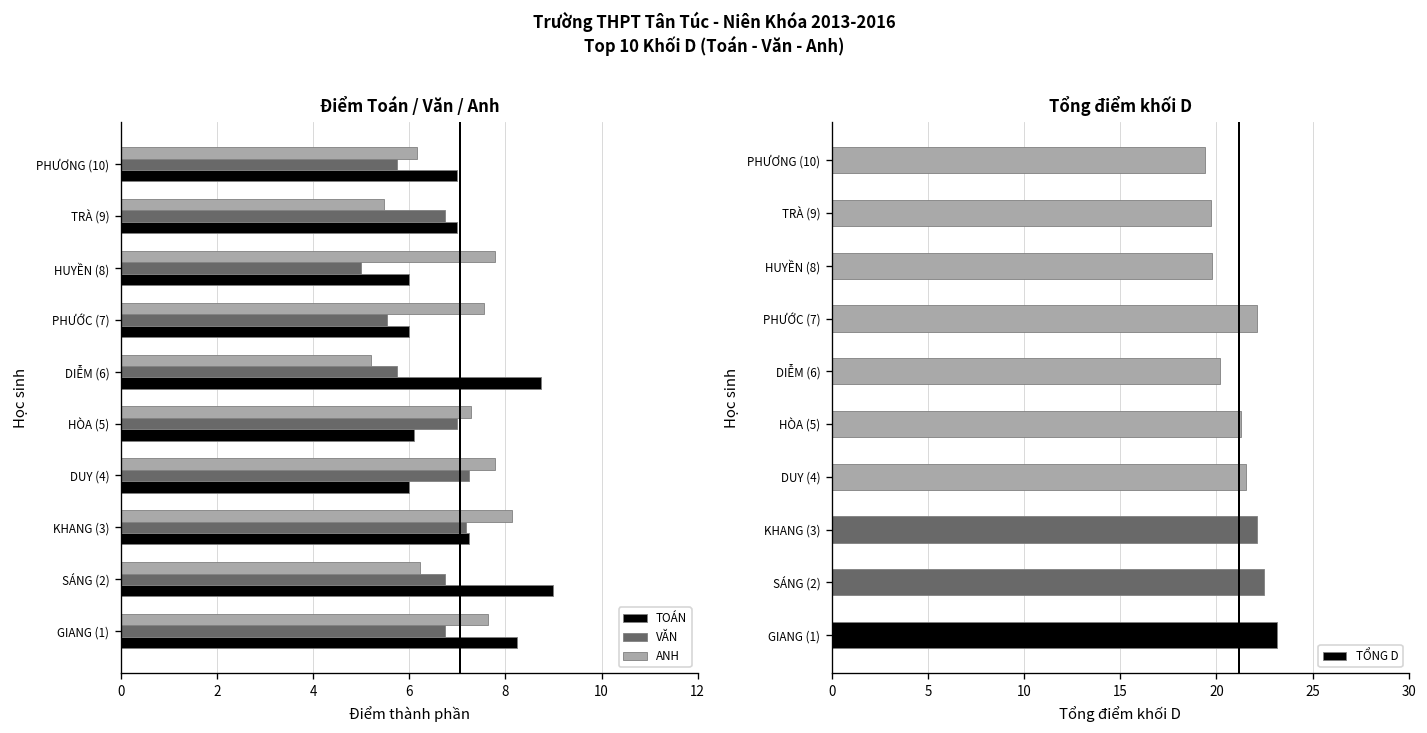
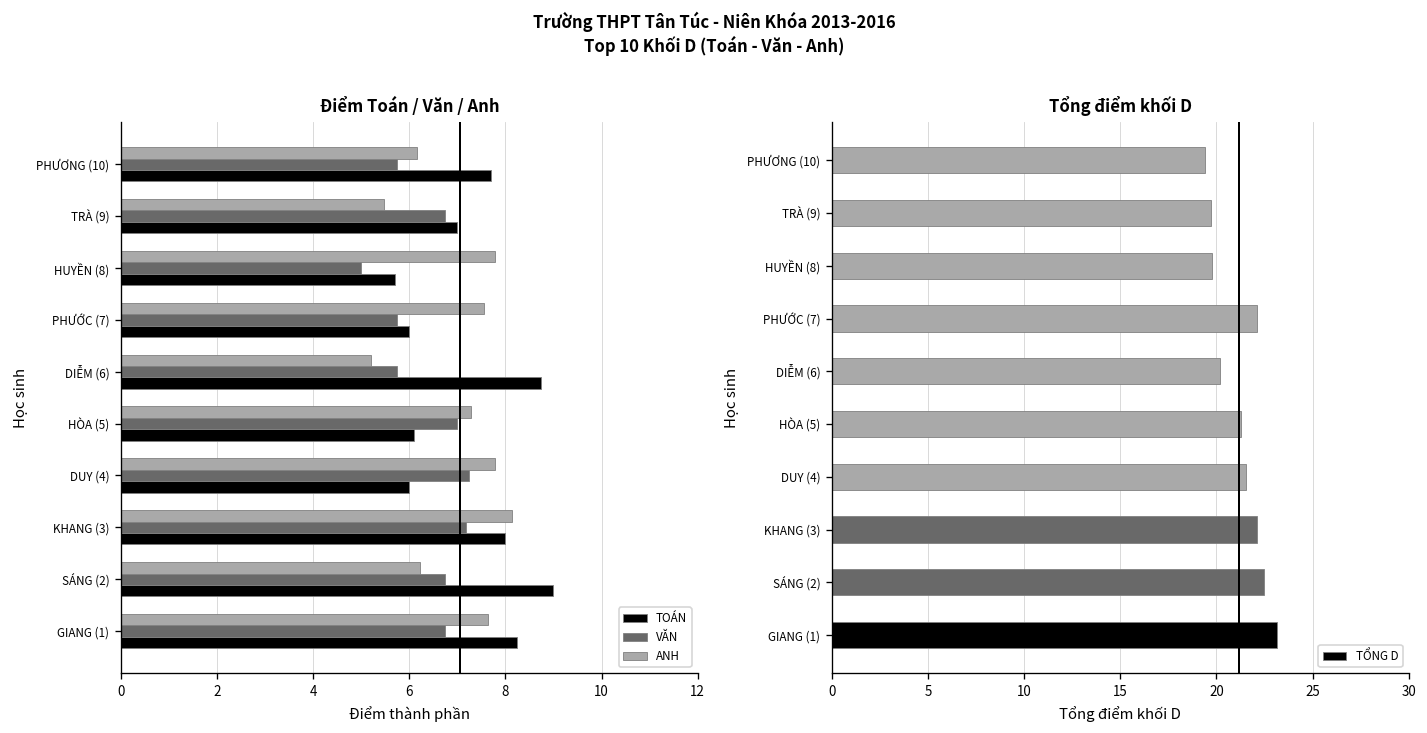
  {
    "Điểm Toán / Văn / Anh": {
      "TOÁN": {
-       "PHƯƠNG (10)": 7.0,
+       "PHƯƠNG (10)": 7.7,
        "TRÀ (9)": 7.0,
-       "HUYỀN (8)": 6.0,
+       "HUYỀN (8)": 5.7,
        "PHƯỚC (7)": 6.0,
        "DIỄM (6)": 8.8,
        "HÒA (5)": 6.1,
        "DUY (4)": 6.0,
-       "KHANG (3)": 7.3,
+       "KHANG (3)": 8.0,
        "SÁNG (2)": 9.0,
        "GIANG (1)": 8.3
      },
      "VĂN": {
        "PHƯƠNG (10)": 5.8,
        "TRÀ (9)": 6.8,
        "HUYỀN (8)": 5.0,
-       "PHƯỚC (7)": 5.5,
+       "PHƯỚC (7)": 5.8,
        "DIỄM (6)": 5.8,
        "HÒA (5)": 7.0,
        "DUY (4)": 7.3,
        "KHANG (3)": 7.2,
        "SÁNG (2)": 6.8,
        "GIANG (1)": 6.8
      },
      "ANH": {
        "PHƯƠNG (10)": 6.2,
        "TRÀ (9)": 5.5,
        "HUYỀN (8)": 7.8,
        "PHƯỚC (7)": 7.6,
        "DIỄM (6)": 5.2,
        "HÒA (5)": 7.3,
        "DUY (4)": 7.8,
        "KHANG (3)": 8.1,
        "SÁNG (2)": 6.2,
        "GIANG (1)": 7.6
      }
    },
    "Tổng điểm khối D": {
      "PHƯƠNG (10)": 19.4,
      "TRÀ (9)": 19.7,
      "HUYỀN (8)": 19.8,
      "PHƯỚC (7)": 22.1,
      "DIỄM (6)": 20.2,
      "HÒA (5)": 21.3,
      "DUY (4)": 21.5,
      "KHANG (3)": 22.1,
      "SÁNG (2)": 22.5,
      "GIANG (1)": 23.1
    }
  }
